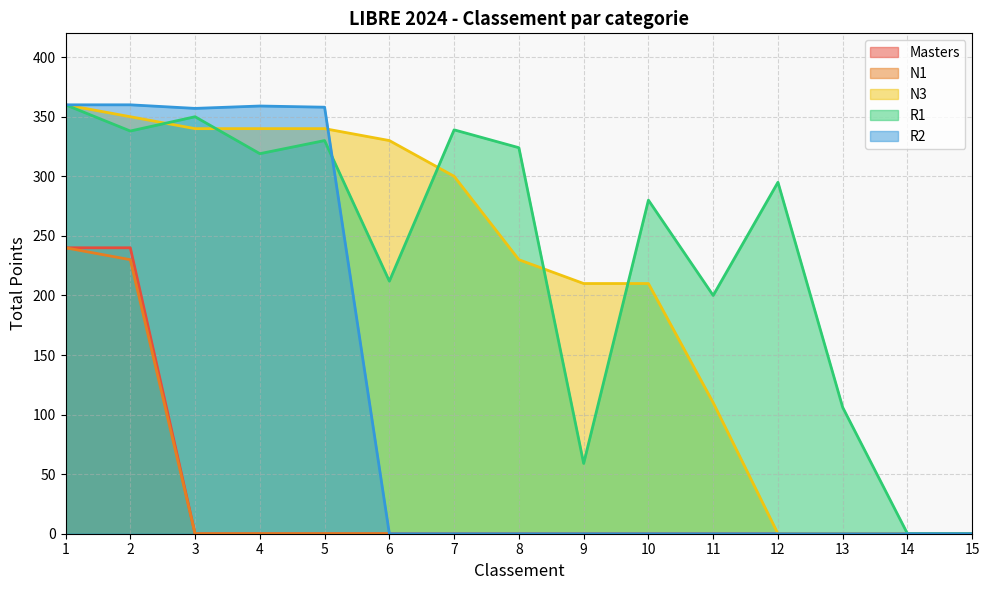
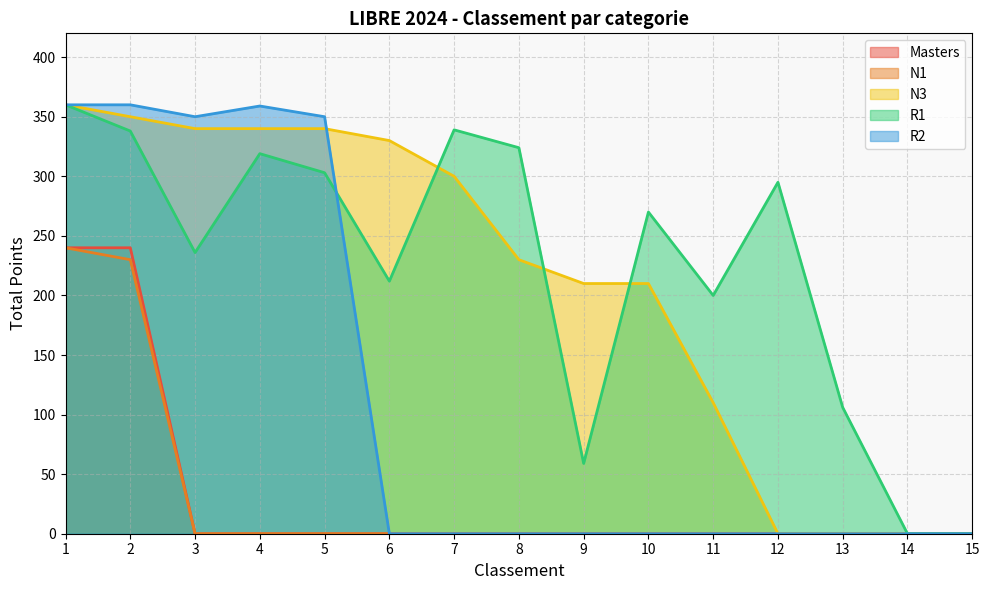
  {
    "R1": {
      "2": 338,
-     "3": 350,
+     "3": 236,
      "4": 319,
-     "5": 330,
+     "5": 303,
      "6": 212,
      "7": 339,
      "8": 324,
      "9": 59,
-     "10": 280,
+     "10": 270,
      "11": 200,
      "12": 295,
      "13": 106
    },
    "R2": {
      "2": 360,
-     "3": 357,
+     "3": 350,
      "4": 359,
-     "5": 358
+     "5": 350
    }
  }
